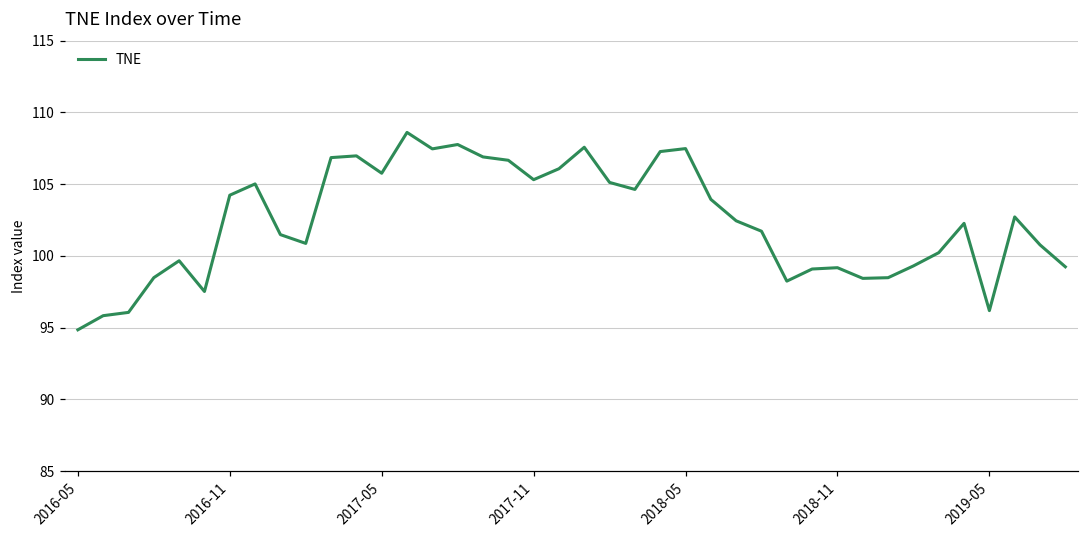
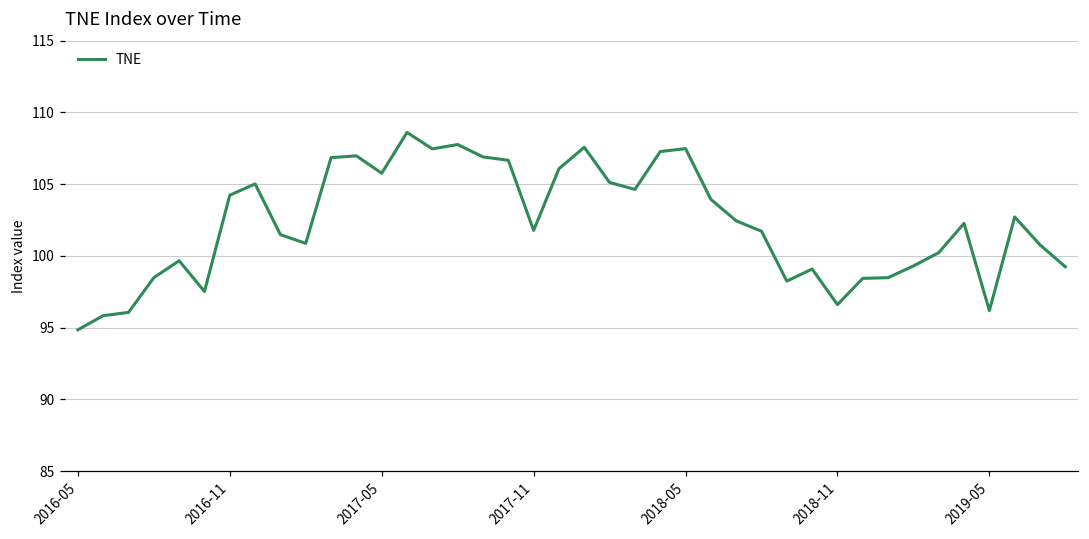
  {
    "2016-05": 94.8,
    "2016-11": 104.2,
    "2017-05": 105.8,
-   "2017-11": 105.3,
+   "2017-11": 101.8,
    "2018-05": 107.5,
-   "2018-11": 99.2,
+   "2018-11": 96.6,
    "2019-05": 96.2
  }
